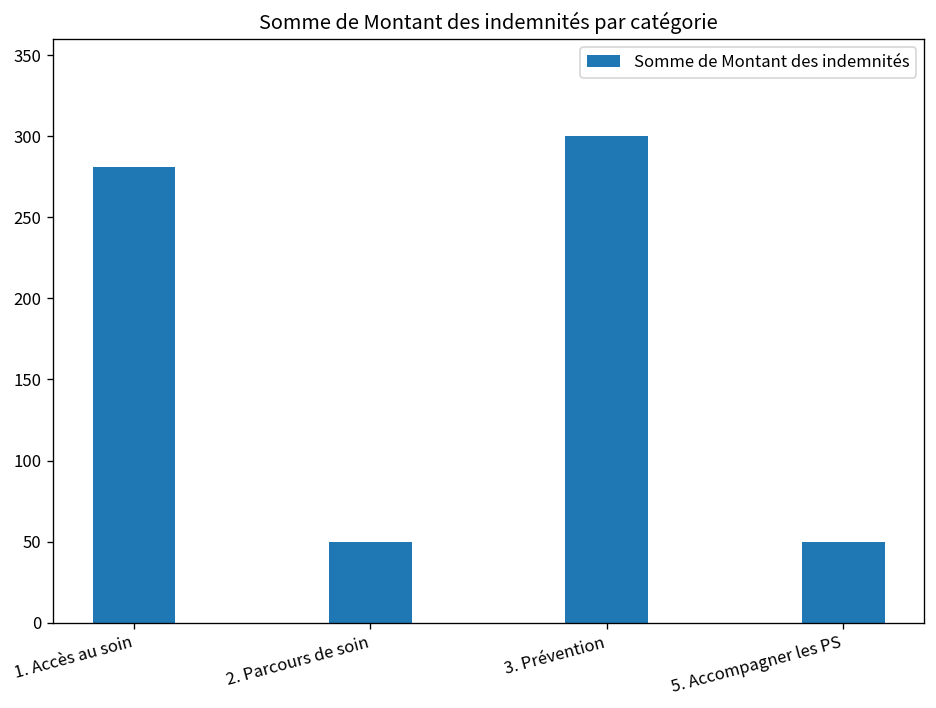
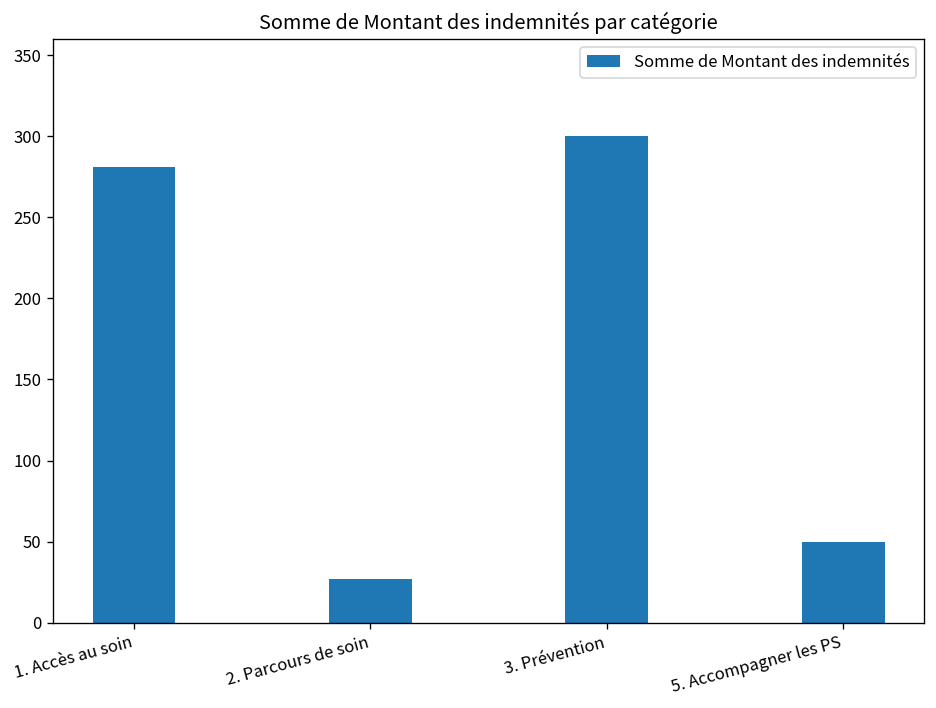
  {
    "1. Accès au soin": 281,
-   "2. Parcours de soin": 50,
+   "2. Parcours de soin": 27,
    "3. Prévention": 300,
    "5. Accompagner les PS": 50
  }
